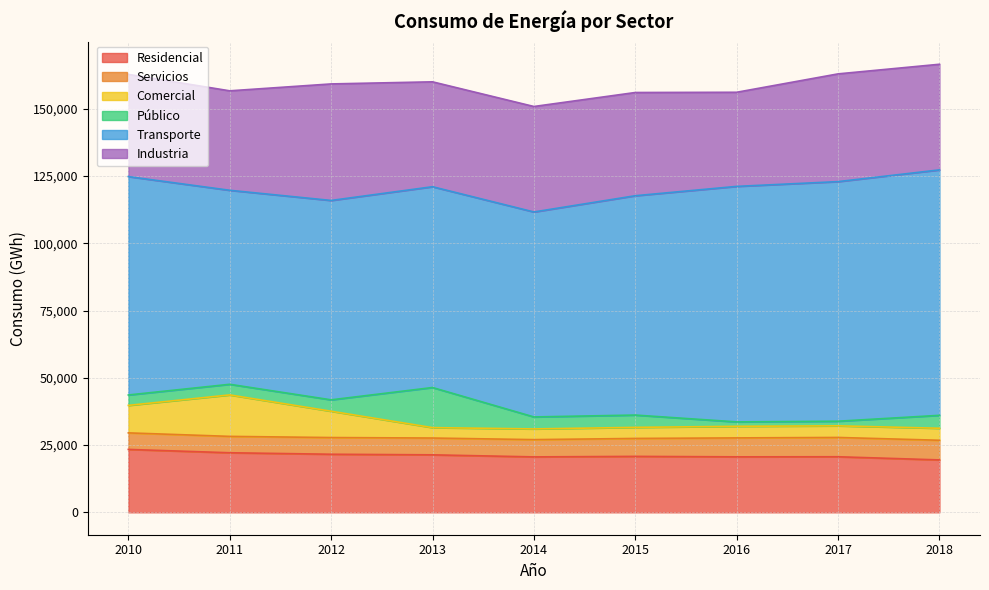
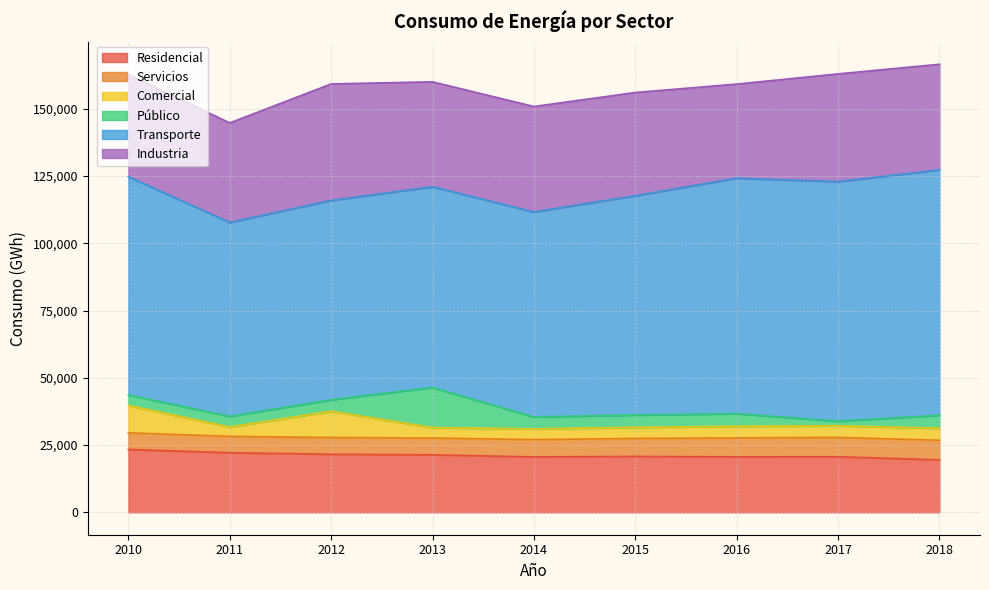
  {
    "Comercial": {
      "2010": "10,000",
-     "2011": "15,000",
+     "2011": "3,000",
      "2012": "10,000",
      "2013": "4,000",
      "2014": "4,000",
      "2015": "4,000",
      "2016": "4,000",
      "2017": "4,000",
      "2018": "4,000"
    },
    "Público": {
      "2010": "4,000",
      "2011": "4,000",
      "2012": "4,000",
      "2013": "15,000",
      "2014": "4,000",
      "2015": "5,000",
-     "2016": "2,000",
+     "2016": "5,000",
      "2017": "2,000",
      "2018": "5,000"
    },
    "Transporte": {
      "2010": "81,000",
      "2011": "72,000",
      "2012": "74,000",
      "2013": "75,000",
      "2014": "76,000",
      "2015": "82,000",
      "2016": "88,000",
      "2017": "89,000",
      "2018": "91,000"
    },
    "Industria": {
      "2011": "37,000",
      "2012": "43,000",
      "2013": "39,000",
      "2014": "39,000",
      "2015": "38,000",
      "2016": "35,000",
      "2017": "40,000",
      "2018": "39,000"
    }
  }
